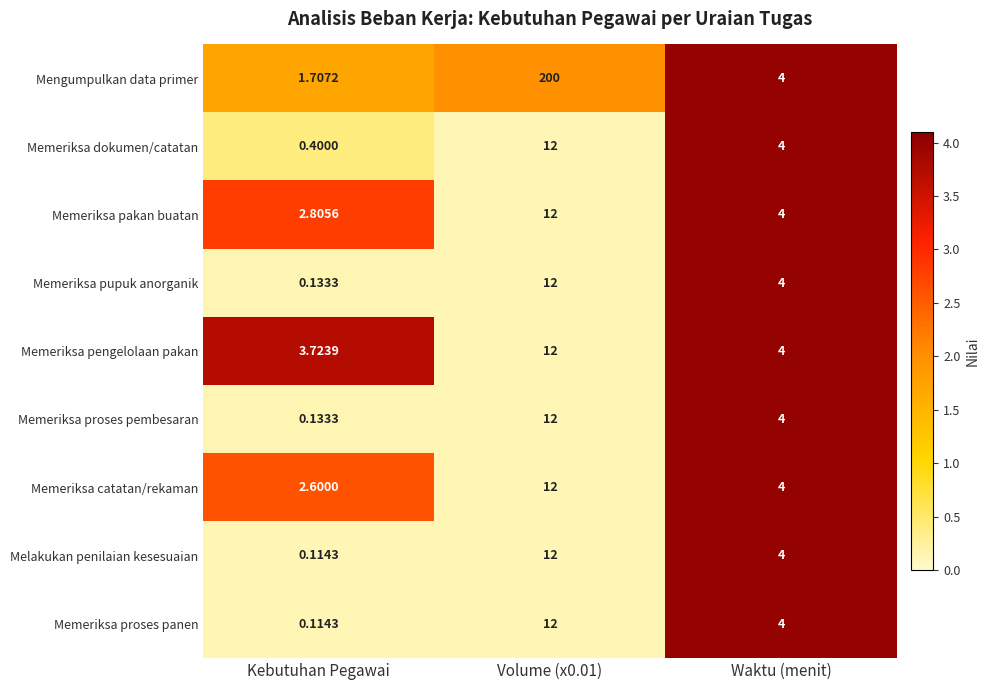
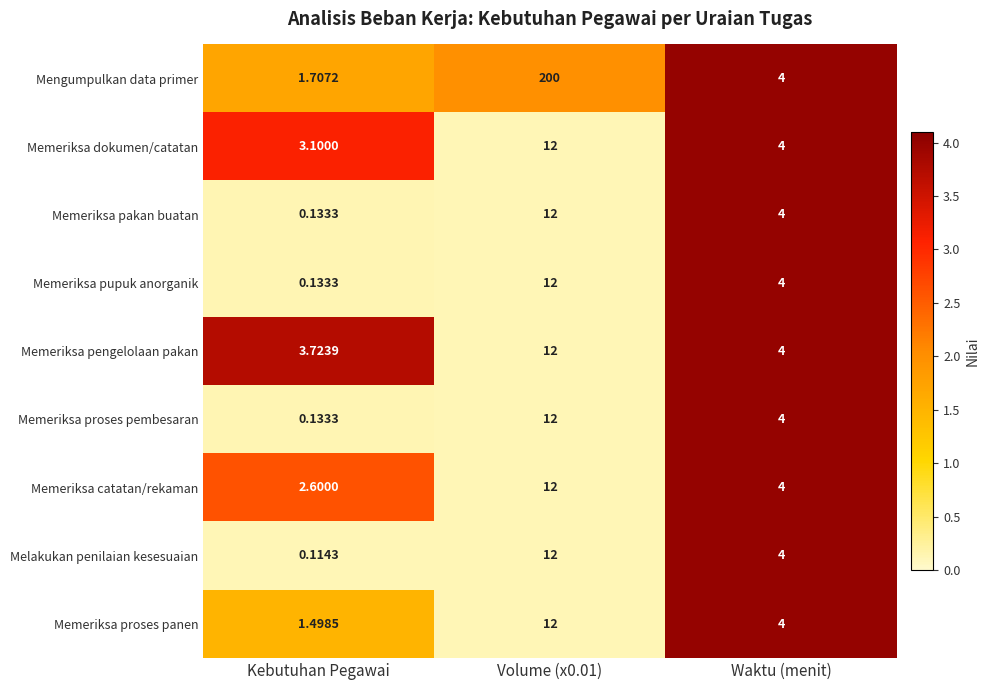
  {
    "Mengumpulkan data primer": {
      "Kebutuhan Pegawai": 1.7072,
      "Volume (x0.01)": 200,
      "Waktu (menit)": 4
    },
    "Memeriksa dokumen/catatan": {
-     "Kebutuhan Pegawai": 0.4000,
+     "Kebutuhan Pegawai": 3.1000,
      "Volume (x0.01)": 12,
      "Waktu (menit)": 4
    },
    "Memeriksa pakan buatan": {
-     "Kebutuhan Pegawai": 2.8056,
+     "Kebutuhan Pegawai": 0.1333,
      "Volume (x0.01)": 12,
      "Waktu (menit)": 4
    },
    "Memeriksa pupuk anorganik": {
      "Kebutuhan Pegawai": 0.1333,
      "Volume (x0.01)": 12,
      "Waktu (menit)": 4
    },
    "Memeriksa pengelolaan pakan": {
      "Kebutuhan Pegawai": 3.7239,
      "Volume (x0.01)": 12,
      "Waktu (menit)": 4
    },
    "Memeriksa proses pembesaran": {
      "Kebutuhan Pegawai": 0.1333,
      "Volume (x0.01)": 12,
      "Waktu (menit)": 4
    },
    "Memeriksa catatan/rekaman": {
      "Kebutuhan Pegawai": 2.6000,
      "Volume (x0.01)": 12,
      "Waktu (menit)": 4
    },
    "Melakukan penilaian kesesuaian": {
      "Kebutuhan Pegawai": 0.1143,
      "Volume (x0.01)": 12,
      "Waktu (menit)": 4
    },
    "Memeriksa proses panen": {
-     "Kebutuhan Pegawai": 0.1143,
+     "Kebutuhan Pegawai": 1.4985,
      "Volume (x0.01)": 12,
      "Waktu (menit)": 4
    }
  }
